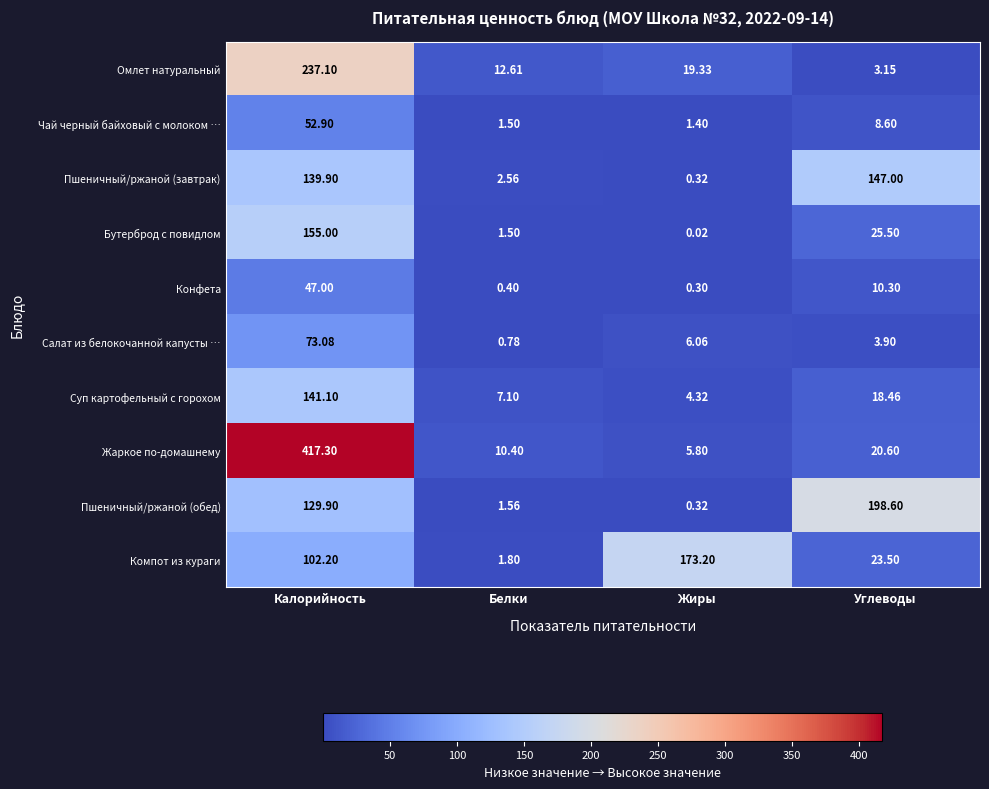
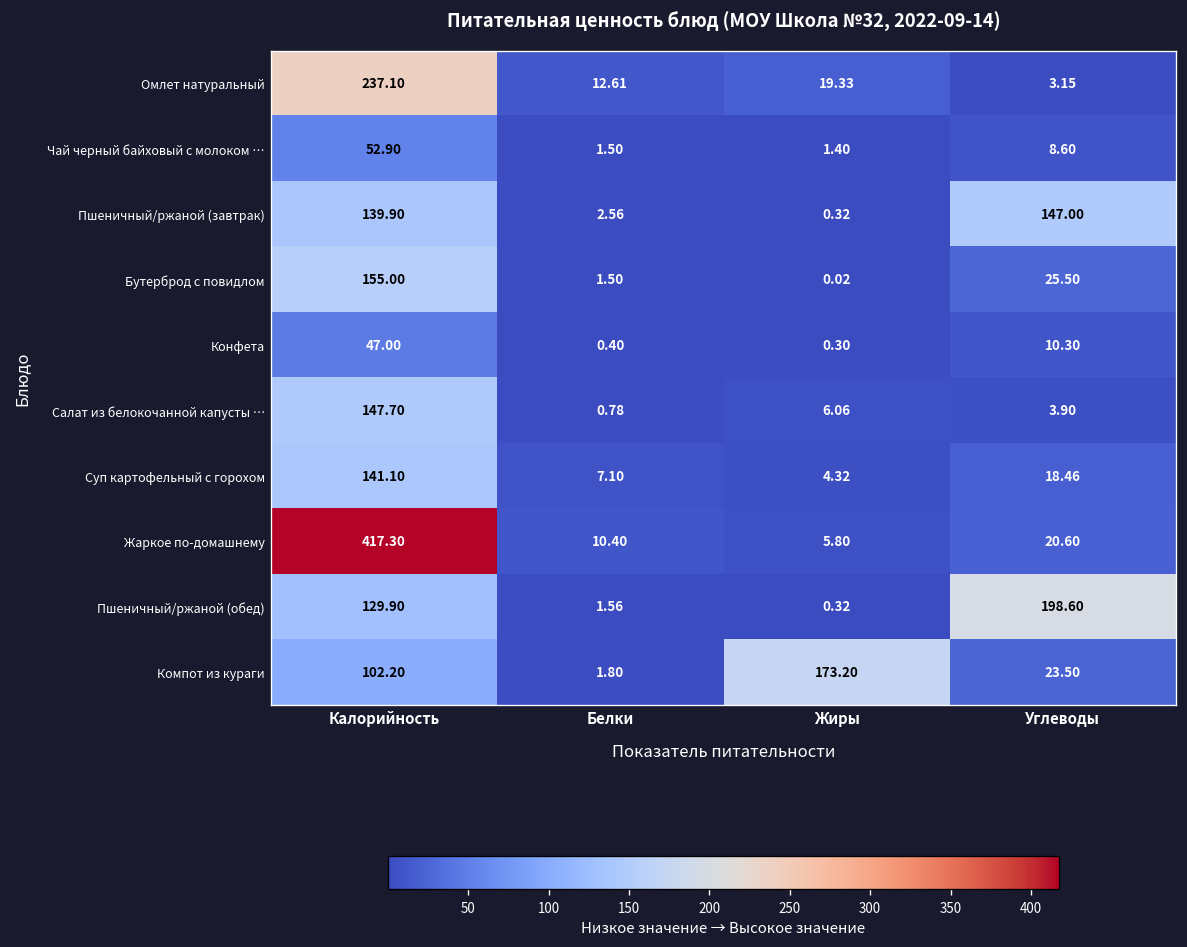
  {
    "Омлет натуральный": {
      "Калорийность": 237.10,
      "Белки": 12.61,
      "Жиры": 19.33,
      "Углеводы": 3.15
    },
    "Чай черный байховый с молоком …": {
      "Калорийность": 52.90,
      "Белки": 1.50,
      "Жиры": 1.40,
      "Углеводы": 8.60
    },
    "Пшеничный/ржаной (завтрак)": {
      "Калорийность": 139.90,
      "Белки": 2.56,
      "Жиры": 0.32,
      "Углеводы": 147.00
    },
    "Бутерброд с повидлом": {
      "Калорийность": 155.00,
      "Белки": 1.50,
      "Жиры": 0.02,
      "Углеводы": 25.50
    },
    "Конфета": {
      "Калорийность": 47.00,
      "Белки": 0.40,
      "Жиры": 0.30,
      "Углеводы": 10.30
    },
    "Салат из белокочанной капусты …": {
-     "Калорийность": 73.08,
+     "Калорийность": 147.70,
      "Белки": 0.78,
      "Жиры": 6.06,
      "Углеводы": 3.90
    },
    "Суп картофельный с горохом": {
      "Калорийность": 141.10,
      "Белки": 7.10,
      "Жиры": 4.32,
      "Углеводы": 18.46
    },
    "Жаркое по-домашнему": {
      "Калорийность": 417.30,
      "Белки": 10.40,
      "Жиры": 5.80,
      "Углеводы": 20.60
    },
    "Пшеничный/ржаной (обед)": {
      "Калорийность": 129.90,
      "Белки": 1.56,
      "Жиры": 0.32,
      "Углеводы": 198.60
    },
    "Компот из кураги": {
      "Калорийность": 102.20,
      "Белки": 1.80,
      "Жиры": 173.20,
      "Углеводы": 23.50
    }
  }
